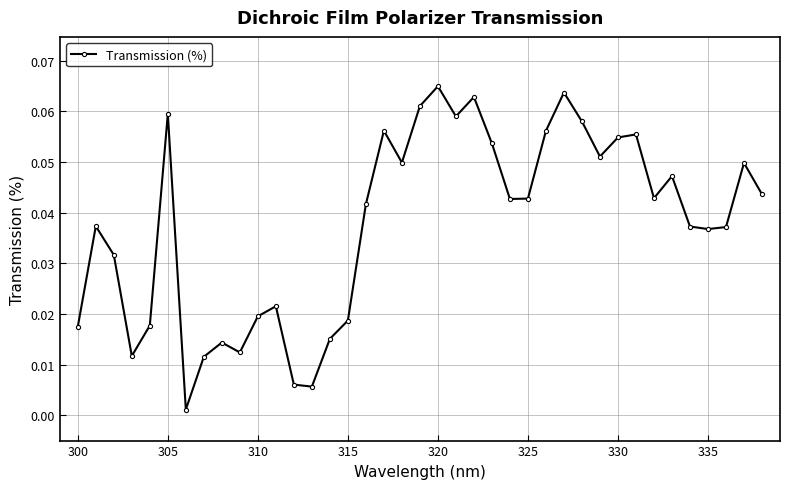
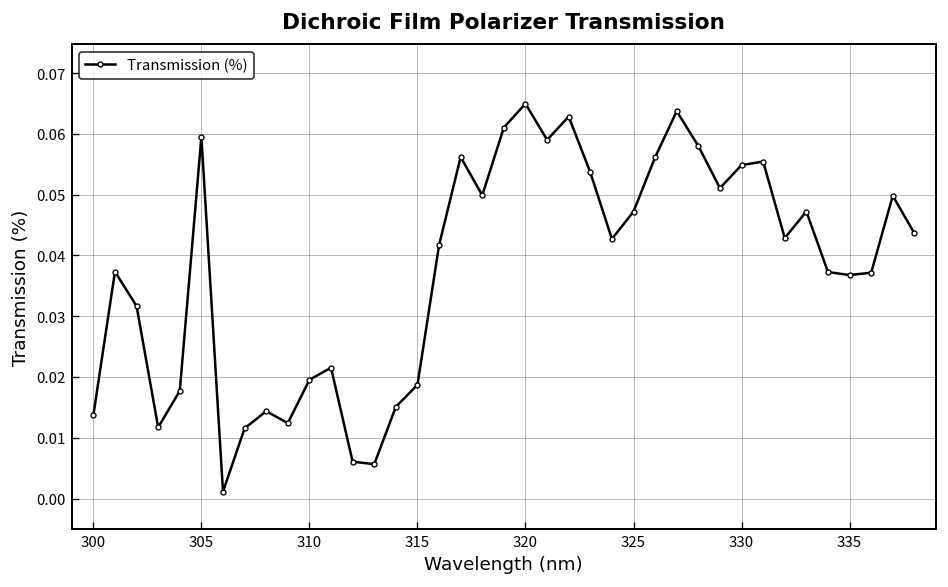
  {
-   "300": 0.017,
+   "300": 0.014,
    "305": 0.060,
    "310": 0.020,
    "315": 0.019,
    "320": 0.065,
-   "325": 0.043,
+   "325": 0.047,
    "330": 0.055,
    "335": 0.037
  }
